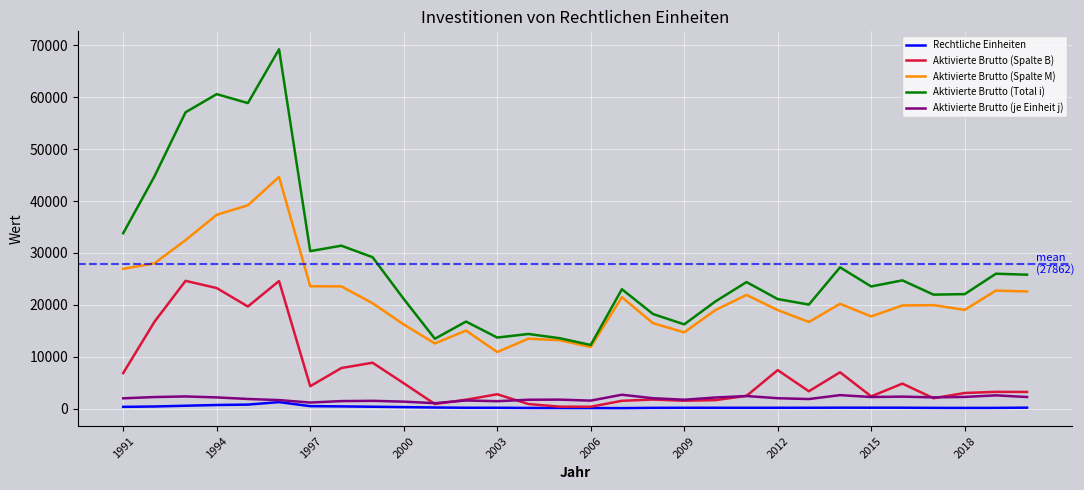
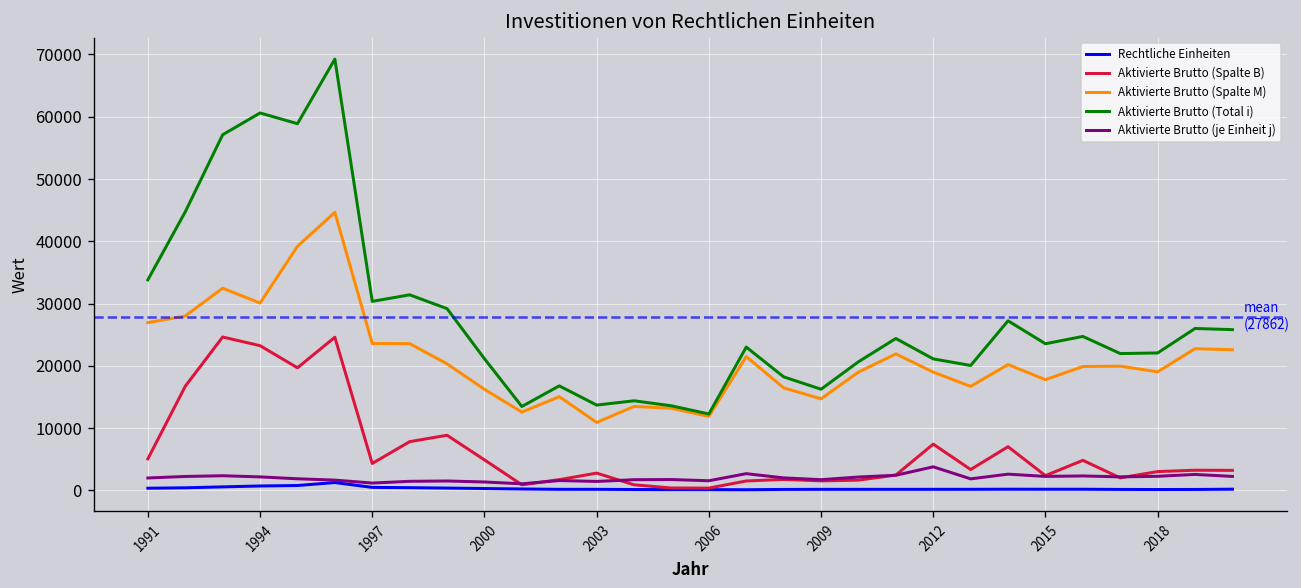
  {
    "Rechtliche Einheiten": {
      "1991": 0,
      "1994": 1000,
      "1997": 0,
      "2000": 0,
      "2003": 0,
      "2009": 0,
      "2012": 0,
      "2015": 0,
      "2018": 0
    },
    "Aktivierte Brutto (Spalte B)": {
-     "1991": 7000,
+     "1991": 5000,
      "1994": 23000,
      "1997": 4000,
      "2000": 5000,
      "2003": 3000,
      "2012": 7000,
      "2018": 3000
    },
    "Aktivierte Brutto (Spalte M)": {
      "1991": 27000,
-     "1994": 37000,
+     "1994": 30000,
      "1997": 24000,
      "2000": 16000,
      "2003": 11000,
      "2009": 15000,
      "2012": 19000,
      "2015": 18000,
      "2018": 19000
    },
    "Aktivierte Brutto (Total i)": {
      "1991": 34000,
      "1994": 61000,
      "1997": 30000,
      "2000": 21000,
      "2003": 14000,
      "2009": 16000,
      "2012": 21000,
      "2015": 24000,
      "2018": 22000
    },
    "Aktivierte Brutto (je Einheit j)": {
      "1991": 2000,
      "1994": 2000,
      "1997": 1000,
      "2000": 1000,
      "2003": 1000,
      "2006": 2000,
-     "2012": 2000,
+     "2012": 4000,
      "2018": 2000
    }
  }
